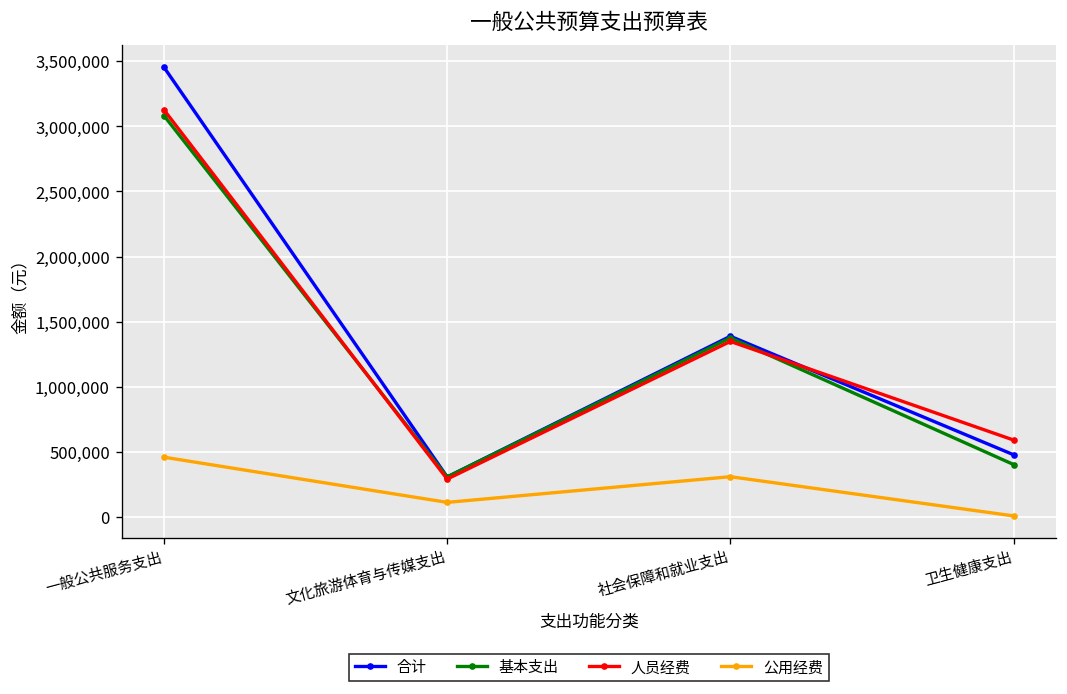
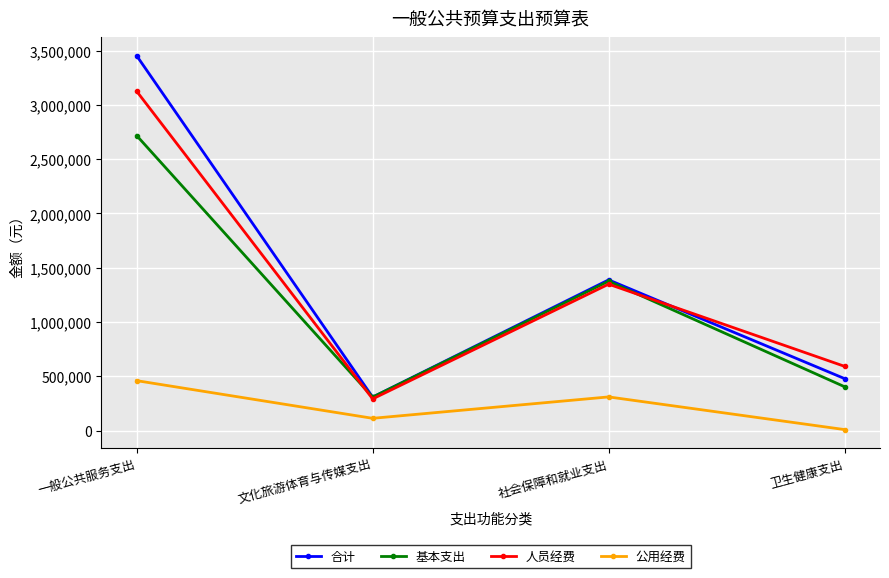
  {
    "合计": {
      "一般公共服务支出": "3,450,000",
      "卫生健康支出": "480,000"
    },
    "基本支出": {
-     "一般公共服务支出": "3,080,000",
+     "一般公共服务支出": "2,720,000",
      "卫生健康支出": "400,000"
    },
    "人员经费": {
      "一般公共服务支出": "3,130,000",
      "社会保障和就业支出": "1,350,000",
      "卫生健康支出": "590,000"
    },
    "公用经费": {
      "一般公共服务支出": "460,000",
      "文化旅游体育与传媒支出": "110,000",
      "社会保障和就业支出": "310,000",
      "卫生健康支出": "10,000"
    }
  }
